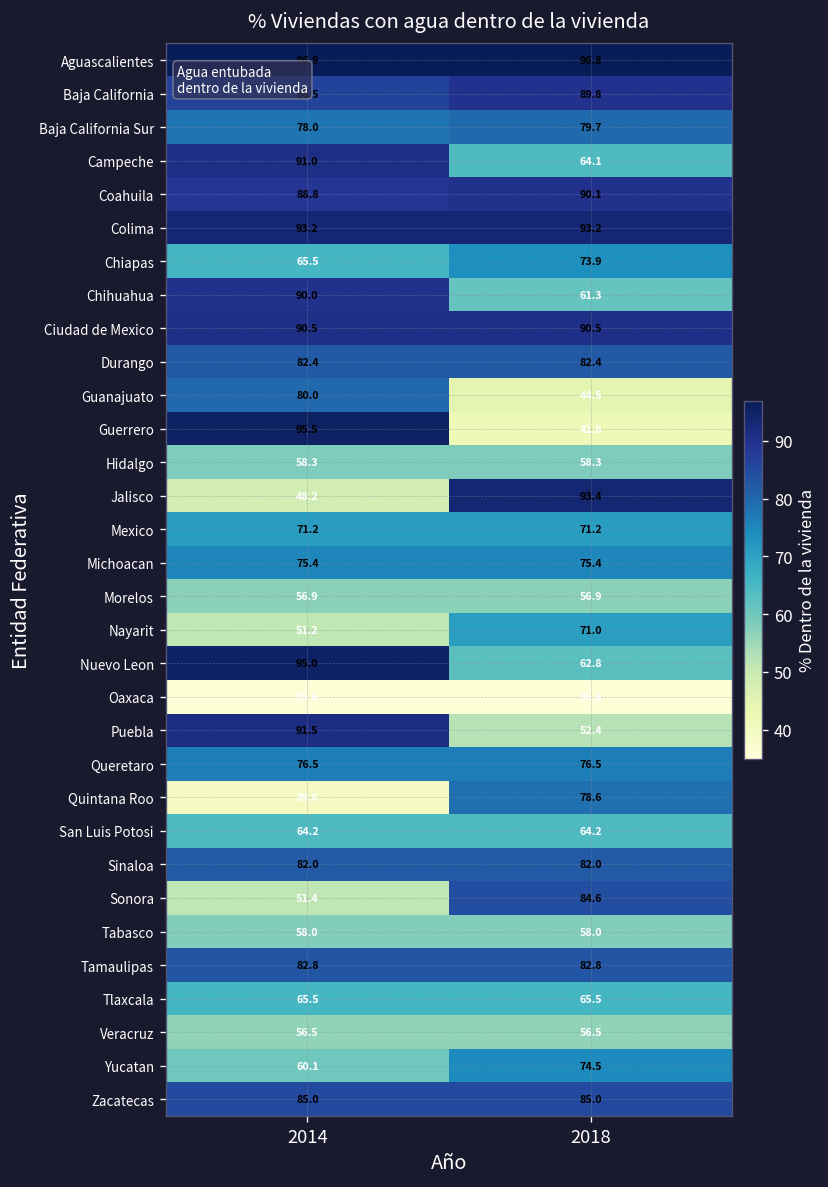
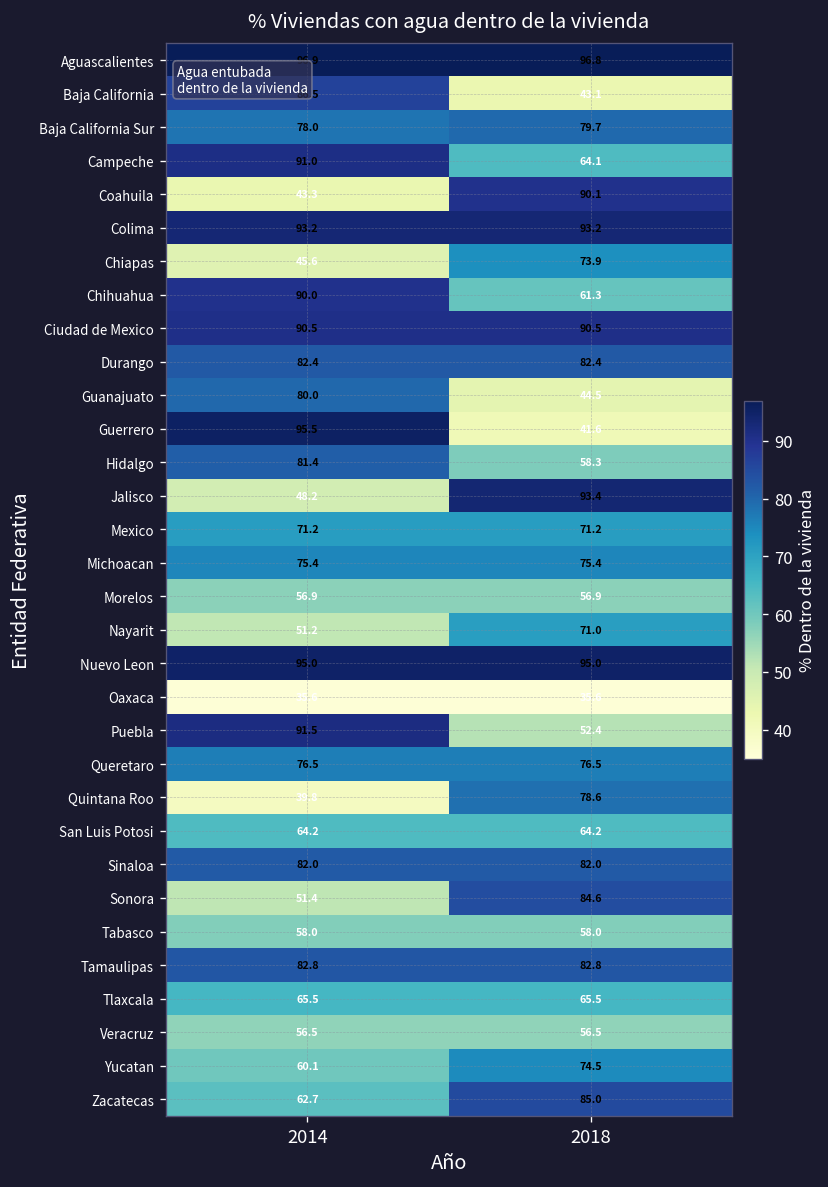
  {
    "Aguascalientes": {
      "2018": 96.8
    },
    "Baja California": {
-     "2018": 89.8
+     "2018": 43.1
    },
    "Baja California Sur": {
      "2014": 78.0,
      "2018": 79.7
    },
    "Campeche": {
      "2014": 91.0,
      "2018": 64.1
    },
    "Coahuila": {
-     "2014": 88.8,
+     "2014": 43.3,
      "2018": 90.1
    },
    "Colima": {
      "2014": 93.2,
      "2018": 93.2
    },
    "Chiapas": {
-     "2014": 65.5,
+     "2014": 45.6,
      "2018": 73.9
    },
    "Chihuahua": {
      "2014": 90.0,
      "2018": 61.3
    },
    "Ciudad de Mexico": {
      "2014": 90.5,
      "2018": 90.5
    },
    "Durango": {
      "2014": 82.4,
      "2018": 82.4
    },
    "Guanajuato": {
      "2014": 80.0,
      "2018": 44.5
    },
    "Guerrero": {
      "2014": 95.5,
      "2018": 41.6
    },
    "Hidalgo": {
-     "2014": 58.3,
+     "2014": 81.4,
      "2018": 58.3
    },
    "Jalisco": {
      "2014": 48.2,
      "2018": 93.4
    },
    "Mexico": {
      "2014": 71.2,
      "2018": 71.2
    },
    "Michoacan": {
      "2014": 75.4,
      "2018": 75.4
    },
    "Morelos": {
      "2014": 56.9,
      "2018": 56.9
    },
    "Nayarit": {
      "2014": 51.2,
      "2018": 71.0
    },
    "Nuevo Leon": {
      "2014": 95.0,
-     "2018": 62.8
+     "2018": 95.0
    },
    "Puebla": {
      "2014": 91.5,
      "2018": 52.4
    },
    "Queretaro": {
      "2014": 76.5,
      "2018": 76.5
    },
    "Quintana Roo": {
      "2014": 39.8,
      "2018": 78.6
    },
    "San Luis Potosi": {
      "2014": 64.2,
      "2018": 64.2
    },
    "Sinaloa": {
      "2014": 82.0,
      "2018": 82.0
    },
    "Sonora": {
      "2014": 51.4,
      "2018": 84.6
    },
    "Tabasco": {
      "2014": 58.0,
      "2018": 58.0
    },
    "Tamaulipas": {
      "2014": 82.8,
      "2018": 82.8
    },
    "Tlaxcala": {
      "2014": 65.5,
      "2018": 65.5
    },
    "Veracruz": {
      "2014": 56.5,
      "2018": 56.5
    },
    "Yucatan": {
      "2014": 60.1,
      "2018": 74.5
    },
    "Zacatecas": {
-     "2014": 85.0,
+     "2014": 62.7,
      "2018": 85.0
    }
  }
